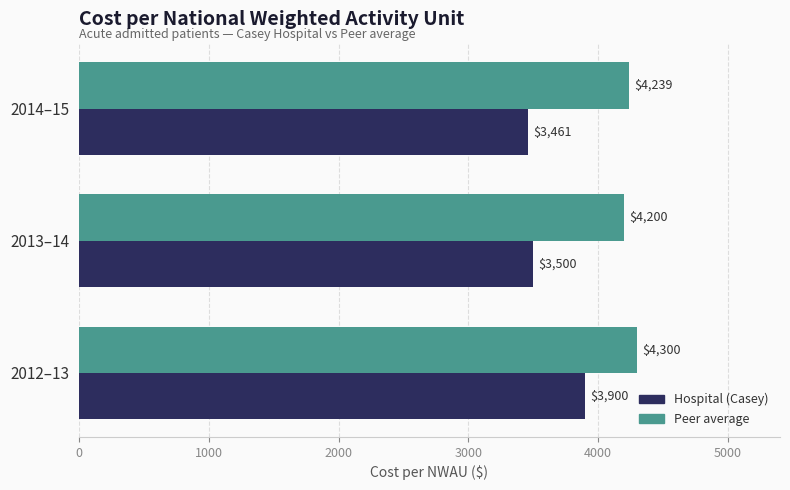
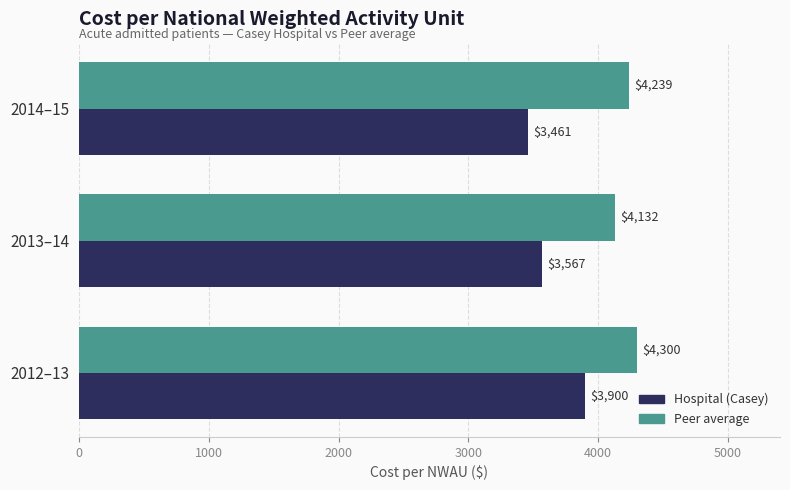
  {
    "Hospital (Casey)": {
      "2014–15": "$3,461",
-     "2013–14": "$3,500",
+     "2013–14": "$3,567",
      "2012–13": "$3,900"
    },
    "Peer average": {
      "2014–15": "$4,239",
-     "2013–14": "$4,200",
+     "2013–14": "$4,132",
      "2012–13": "$4,300"
    }
  }
